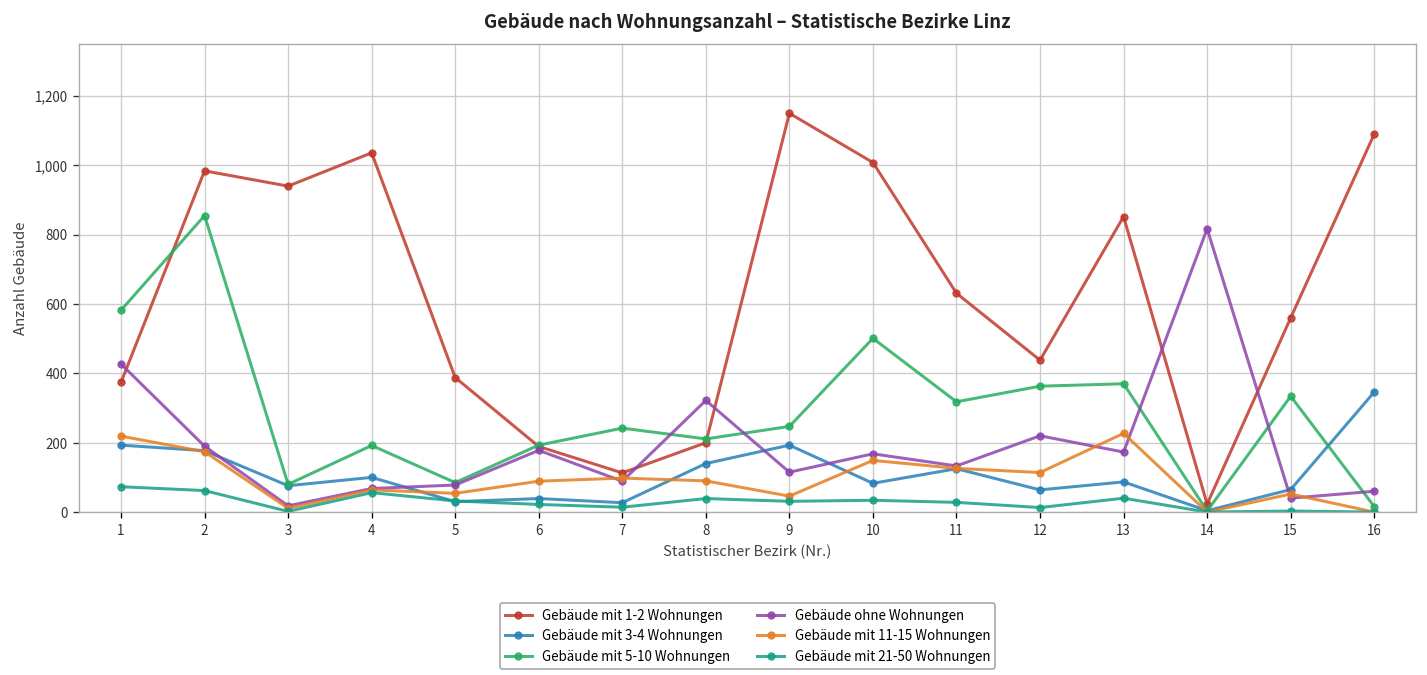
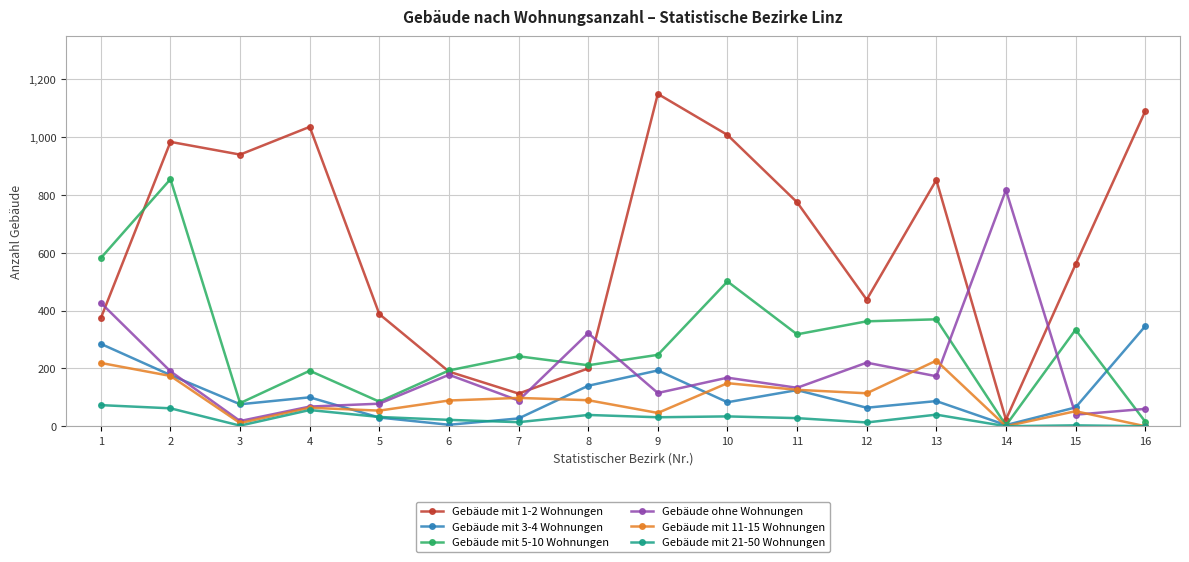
  {
    "Gebäude mit 1-2 Wohnungen": {
      "1": "370",
      "2": "980",
      "3": "940",
      "4": "1,040",
      "5": "390",
      "7": "110",
      "8": "200",
      "9": "1,150",
      "10": "1,010",
-     "11": "630",
+     "11": "780",
      "12": "440",
      "13": "850",
      "14": "20",
      "15": "560",
      "16": "1,090"
    },
    "Gebäude mit 3-4 Wohnungen": {
-     "1": "190",
+     "1": "290",
      "4": "100",
-     "6": "40",
+     "6": "10",
      "7": "30",
      "8": "140",
      "9": "190",
      "10": "80",
      "12": "60",
      "13": "90",
      "15": "70",
      "16": "350"
    },
    "Gebäude ohne Wohnungen": {
      "1": "430",
      "2": "190",
      "6": "180",
      "7": "90",
      "8": "320",
      "9": "120",
      "10": "170",
      "12": "220",
      "13": "170",
      "14": "820",
      "15": "40",
      "16": "60"
    },
    "Gebäude mit 11-15 Wohnungen": {
      "1": "220",
      "5": "50",
      "6": "90",
      "7": "100",
      "8": "90",
      "9": "50",
      "10": "150",
      "12": "110",
      "13": "230",
      "15": "50"
    }
  }
